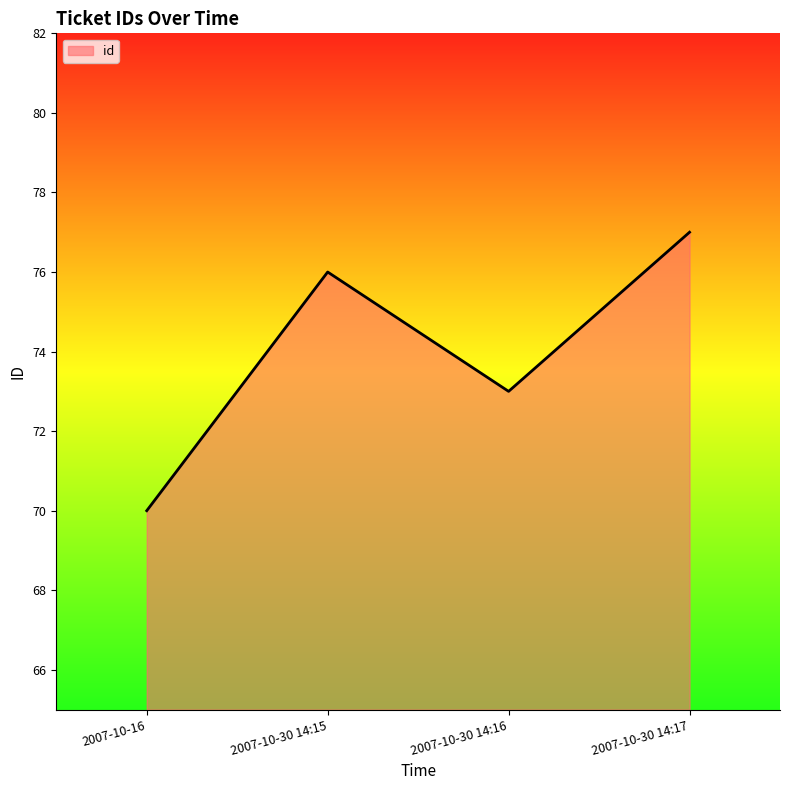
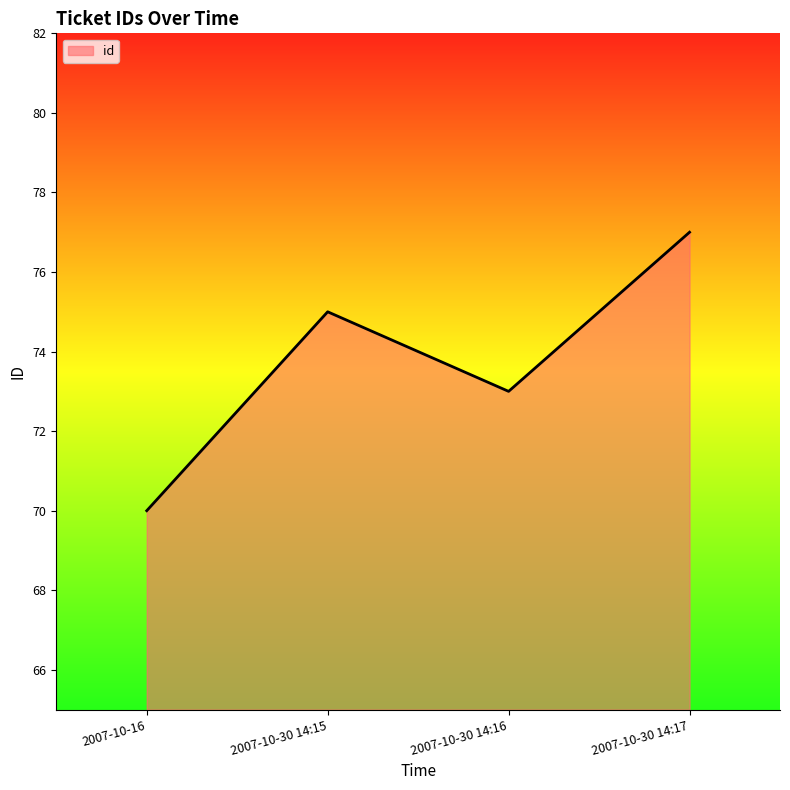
  {
    "2007-10-16": 70,
-   "2007-10-30 14:15": 76,
+   "2007-10-30 14:15": 75,
    "2007-10-30 14:16": 73,
    "2007-10-30 14:17": 77
  }
